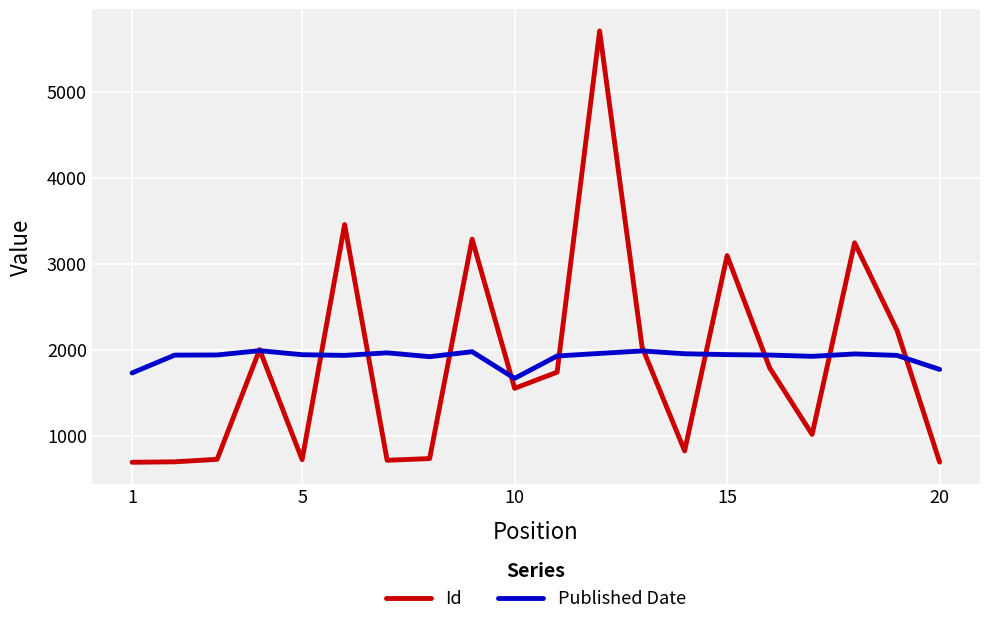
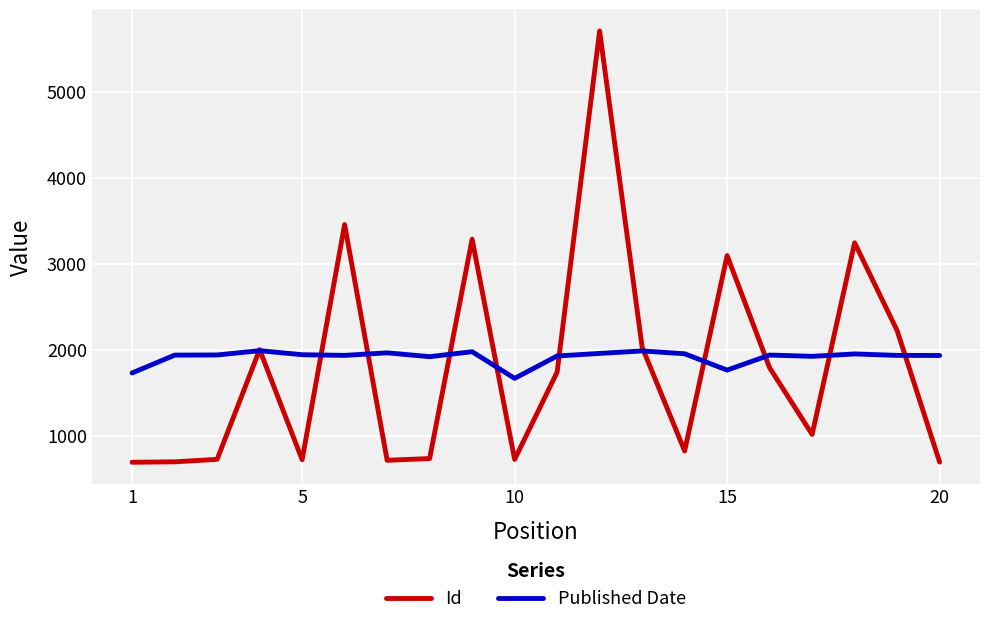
  {
    "Id": {
      "1": 700,
      "5": 700,
-     "10": 1600,
+     "10": 700,
      "15": 3100,
      "20": 700
    },
    "Published Date": {
      "1": 1700,
      "5": 1900,
      "10": 1700,
-     "15": 1900,
-     "20": 1800
+     "15": 1800,
+     "20": 1900
    }
  }
